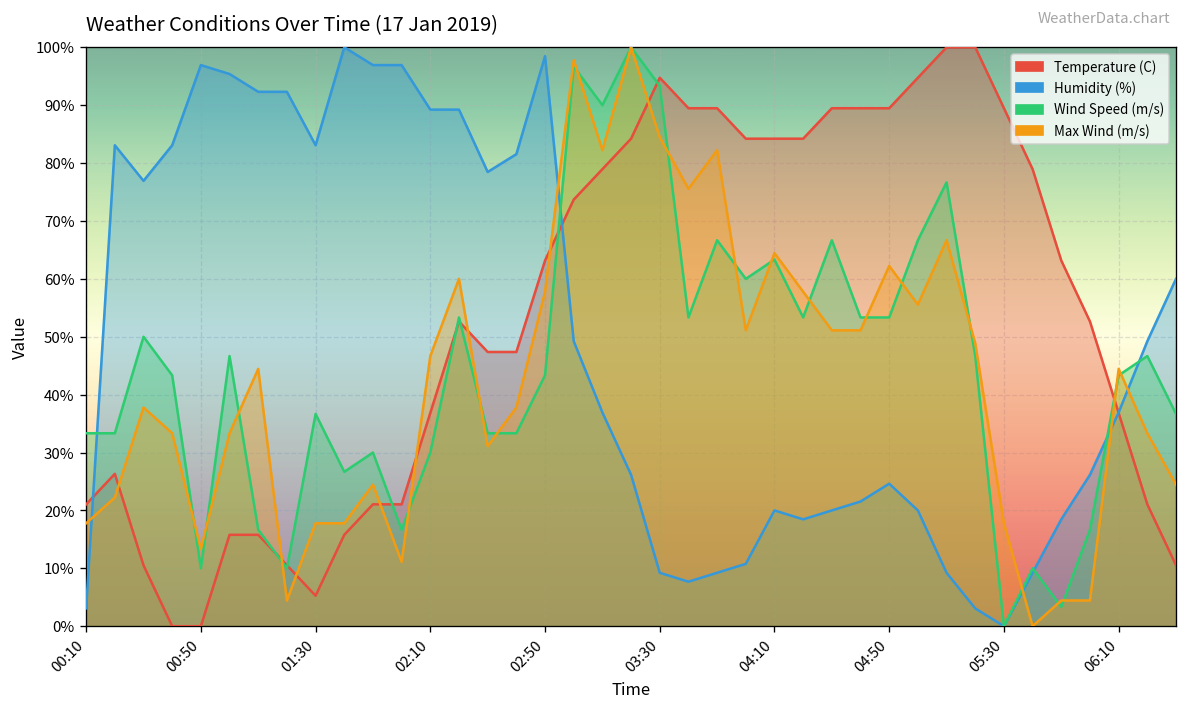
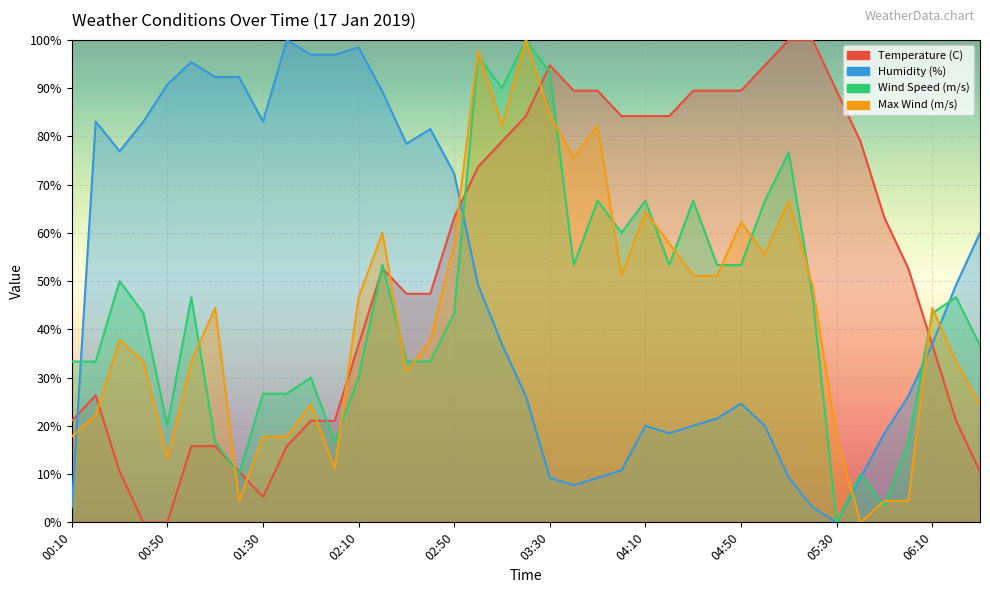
  {
    "Humidity (%)": {
      "00:10": "3%",
-     "00:50": "97%",
+     "00:50": "91%",
      "01:30": "83%",
-     "02:10": "89%",
-     "02:50": "98%",
+     "02:10": "98%",
+     "02:50": "72%",
      "03:30": "9%",
      "04:10": "20%",
      "04:50": "25%"
    },
    "Wind Speed (m/s)": {
      "00:10": "33%",
-     "00:50": "10%",
-     "01:30": "37%",
+     "00:50": "20%",
+     "01:30": "27%",
      "02:10": "30%",
      "02:50": "43%",
      "03:30": "93%",
-     "04:10": "63%",
+     "04:10": "67%",
      "04:50": "53%",
      "06:10": "43%"
    }
  }
